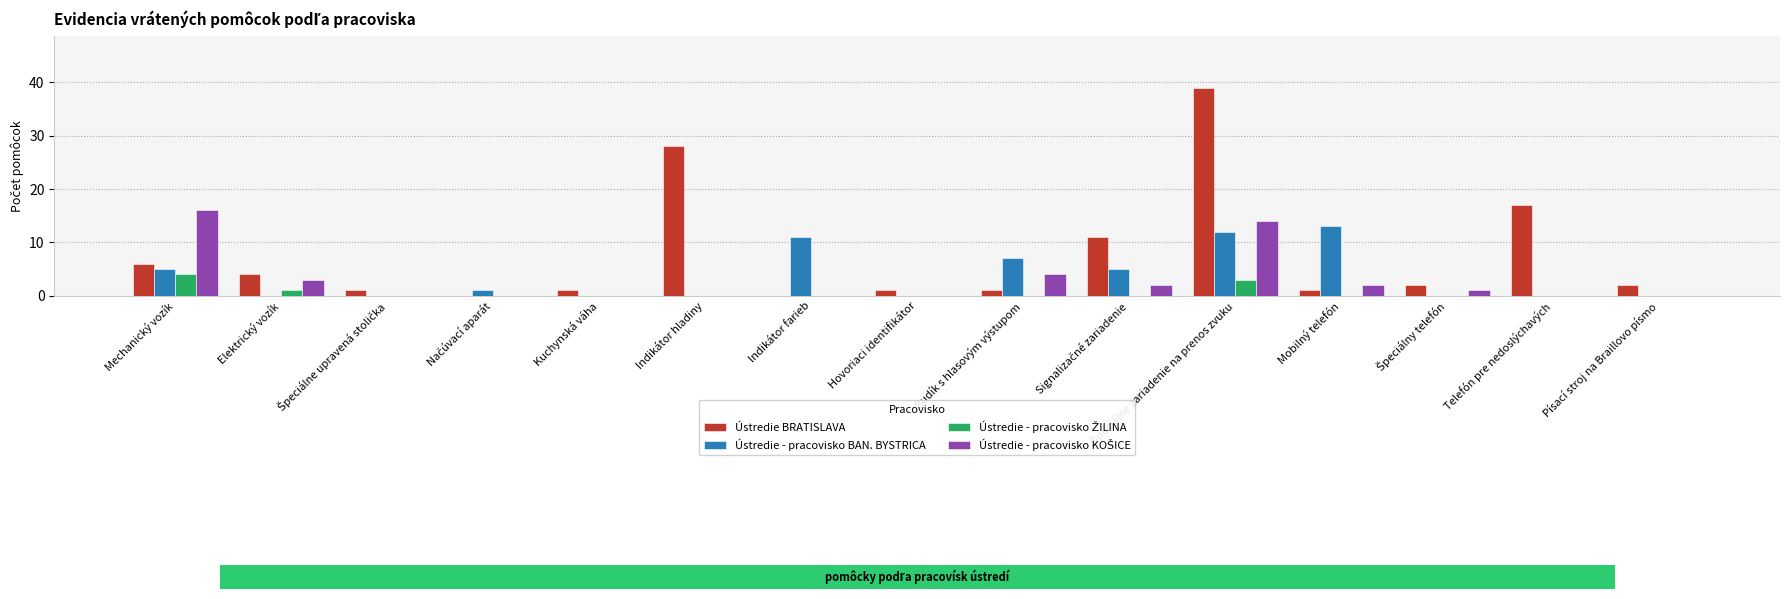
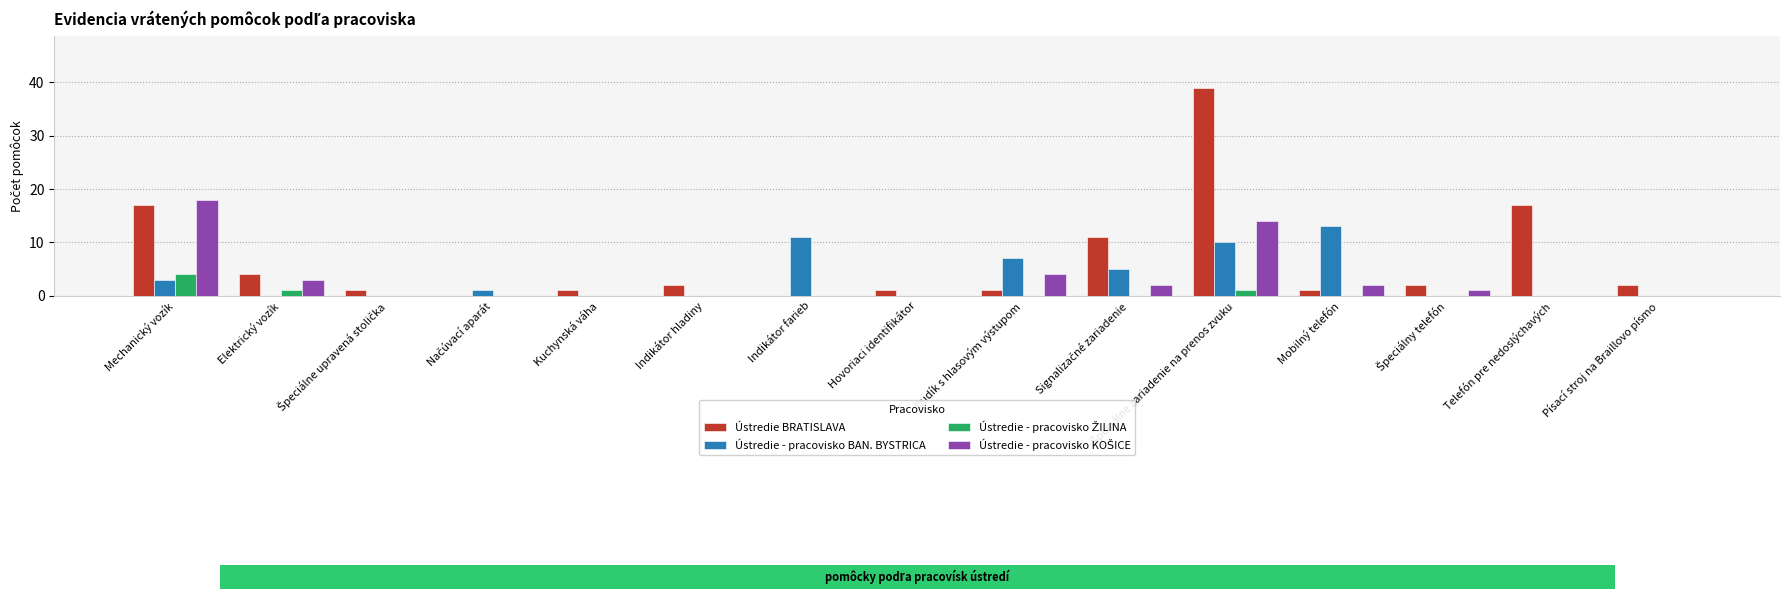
  {
    "Ústredie BRATISLAVA": {
-     "Mechanický vozík": 6,
+     "Mechanický vozík": 17,
      "Elektrický vozík": 4,
      "Špeciálne upravená stolička": 1,
      "Načúvací aparát": 0,
      "Kuchynská váha": 1,
-     "Indikátor hladiny": 28,
+     "Indikátor hladiny": 2,
      "Indikátor farieb": 0,
      "Hovoriaci identifikátor": 1,
      "Budík s hlasovým výstupom": 1,
      "Signalizačné zariadenie": 11,
      "Špeciálne zariadenie na prenos zvuku": 39,
      "Mobilný telefón": 1,
      "Špeciálny telefón": 2,
      "Telefón pre nedoslýchavých": 17,
      "Písací stroj na Braillovo písmo": 2
    },
    "Ústredie - pracovisko BAN. BYSTRICA": {
-     "Mechanický vozík": 5,
+     "Mechanický vozík": 3,
      "Elektrický vozík": 0,
      "Špeciálne upravená stolička": 0,
      "Načúvací aparát": 1,
      "Kuchynská váha": 0,
      "Indikátor hladiny": 0,
      "Indikátor farieb": 11,
      "Hovoriaci identifikátor": 0,
      "Budík s hlasovým výstupom": 7,
      "Signalizačné zariadenie": 5,
-     "Špeciálne zariadenie na prenos zvuku": 12,
+     "Špeciálne zariadenie na prenos zvuku": 10,
      "Mobilný telefón": 13,
      "Špeciálny telefón": 0,
      "Telefón pre nedoslýchavých": 0,
      "Písací stroj na Braillovo písmo": 0
    },
    "Ústredie - pracovisko ŽILINA": {
      "Mechanický vozík": 4,
      "Elektrický vozík": 1,
      "Špeciálne upravená stolička": 0,
      "Načúvací aparát": 0,
      "Kuchynská váha": 0,
      "Indikátor hladiny": 0,
      "Indikátor farieb": 0,
      "Hovoriaci identifikátor": 0,
      "Budík s hlasovým výstupom": 0,
      "Signalizačné zariadenie": 0,
-     "Špeciálne zariadenie na prenos zvuku": 3,
+     "Špeciálne zariadenie na prenos zvuku": 1,
      "Mobilný telefón": 0,
      "Špeciálny telefón": 0,
      "Telefón pre nedoslýchavých": 0,
      "Písací stroj na Braillovo písmo": 0
    },
    "Ústredie - pracovisko KOŠICE": {
-     "Mechanický vozík": 16,
+     "Mechanický vozík": 18,
      "Elektrický vozík": 3,
      "Špeciálne upravená stolička": 0,
      "Načúvací aparát": 0,
      "Kuchynská váha": 0,
      "Indikátor hladiny": 0,
      "Indikátor farieb": 0,
      "Hovoriaci identifikátor": 0,
      "Budík s hlasovým výstupom": 4,
      "Signalizačné zariadenie": 2,
      "Špeciálne zariadenie na prenos zvuku": 14,
      "Mobilný telefón": 2,
      "Špeciálny telefón": 1,
      "Telefón pre nedoslýchavých": 0,
      "Písací stroj na Braillovo písmo": 0
    }
  }
